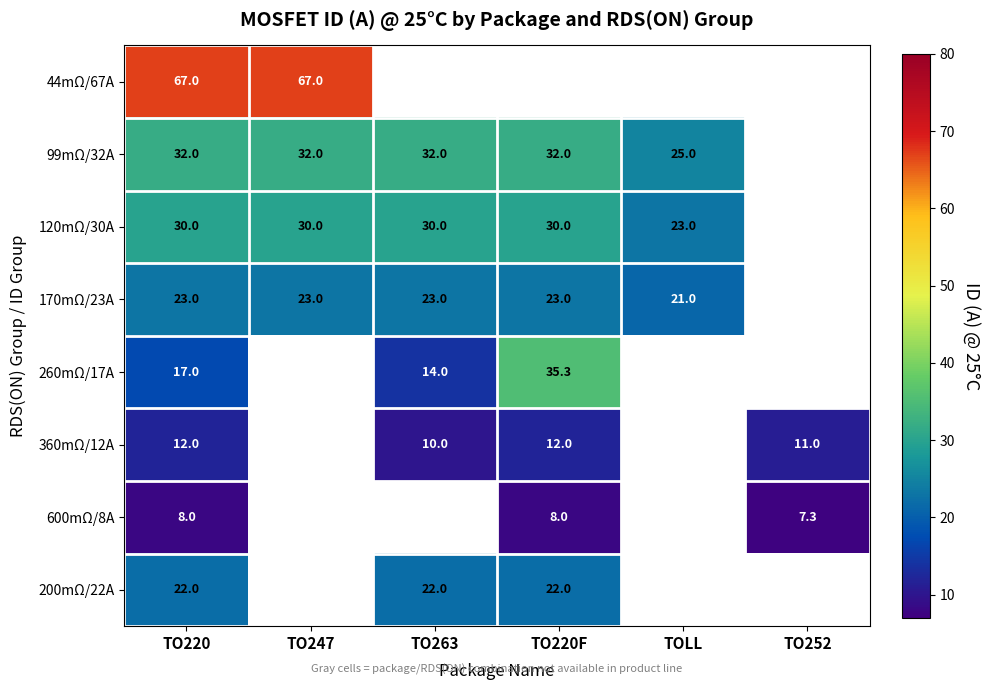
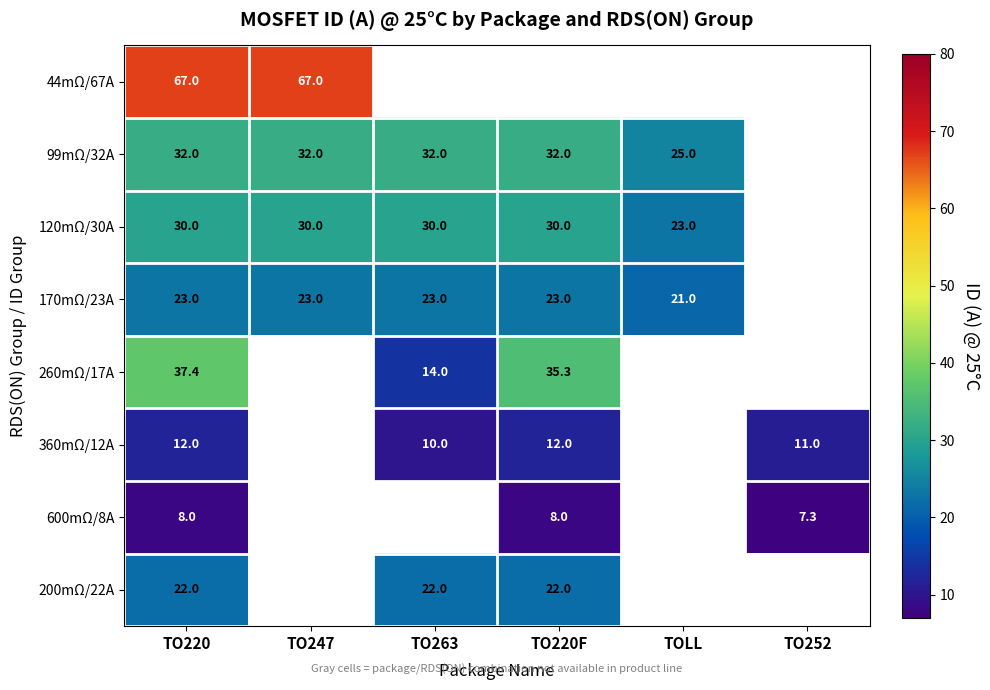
  {
    "44mΩ/67A": {
      "TO220": 67.0,
      "TO247": 67.0
    },
    "99mΩ/32A": {
      "TO220": 32.0,
      "TO247": 32.0,
      "TO263": 32.0,
      "TO220F": 32.0,
      "TOLL": 25.0
    },
    "120mΩ/30A": {
      "TO220": 30.0,
      "TO247": 30.0,
      "TO263": 30.0,
      "TO220F": 30.0,
      "TOLL": 23.0
    },
    "170mΩ/23A": {
      "TO220": 23.0,
      "TO247": 23.0,
      "TO263": 23.0,
      "TO220F": 23.0,
      "TOLL": 21.0
    },
    "260mΩ/17A": {
-     "TO220": 17.0,
+     "TO220": 37.4,
      "TO263": 14.0,
      "TO220F": 35.3
    },
    "360mΩ/12A": {
      "TO220": 12.0,
      "TO263": 10.0,
      "TO220F": 12.0,
      "TO252": 11.0
    },
    "600mΩ/8A": {
      "TO220": 8.0,
      "TO220F": 8.0,
      "TO252": 7.3
    },
    "200mΩ/22A": {
      "TO220": 22.0,
      "TO263": 22.0,
      "TO220F": 22.0
    }
  }
